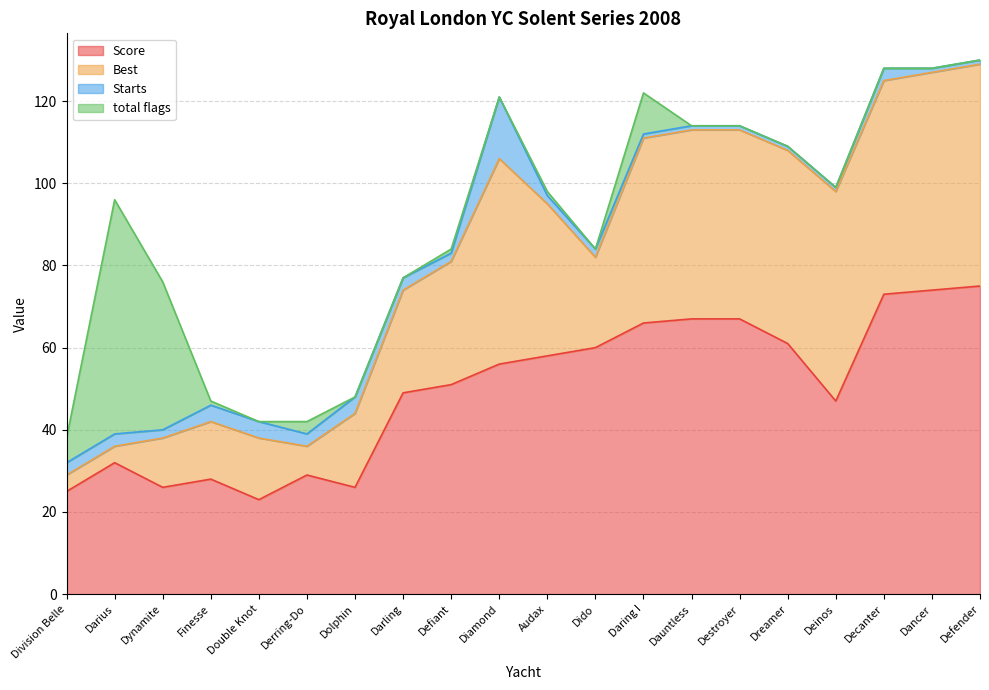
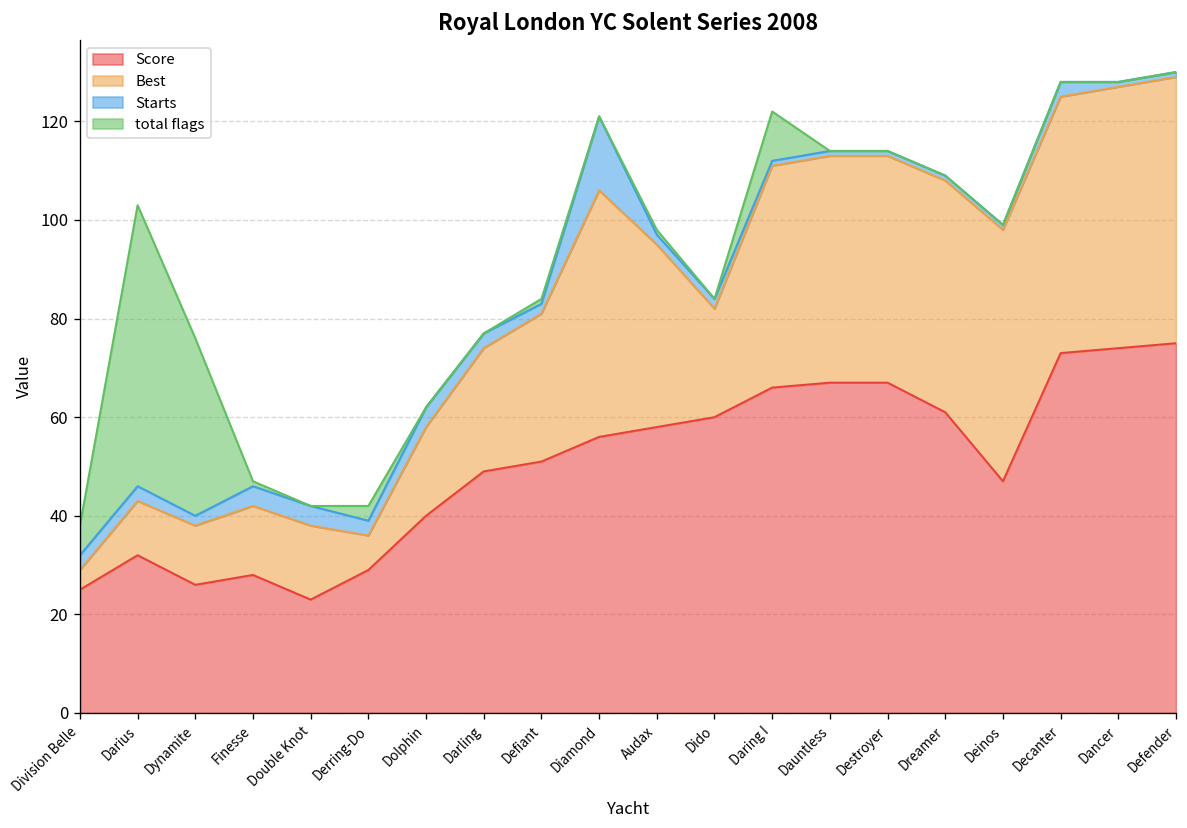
  {
    "Score": {
      "Division Belle": 25,
      "Darius": 32,
      "Dynamite": 26,
      "Finesse": 28,
      "Double Knot": 23,
      "Derring-Do": 29,
-     "Dolphin": 26,
+     "Dolphin": 40,
      "Darling": 49,
      "Defiant": 51,
      "Diamond": 56,
      "Audax": 58,
      "Dido": 60,
      "Daring I": 66,
      "Dauntless": 67,
      "Destroyer": 67,
      "Dreamer": 61,
      "Deinos": 47,
      "Decanter": 73,
      "Dancer": 74,
      "Defender": 75
    },
    "Best": {
      "Division Belle": 4,
-     "Darius": 4,
+     "Darius": 11,
      "Dynamite": 12,
      "Finesse": 14,
      "Double Knot": 15,
      "Derring-Do": 7,
      "Dolphin": 18,
      "Darling": 25,
      "Defiant": 30,
      "Diamond": 50,
      "Audax": 37,
      "Dido": 22,
      "Daring I": 45,
      "Dauntless": 46,
      "Destroyer": 46,
      "Dreamer": 47,
      "Deinos": 51,
      "Decanter": 52,
      "Dancer": 53,
      "Defender": 54
    },
    "Starts": {
      "Division Belle": 3,
      "Darius": 3,
      "Dynamite": 2,
      "Finesse": 4,
      "Derring-Do": 3,
      "Defiant": 2,
      "Audax": 2,
      "Daring I": 1
    },
    "total flags": {
      "Division Belle": 6,
      "Darius": 57,
      "Dynamite": 36,
      "Finesse": 1,
      "Derring-Do": 3,
      "Defiant": 1,
      "Audax": 1,
      "Daring I": 10
    }
  }
